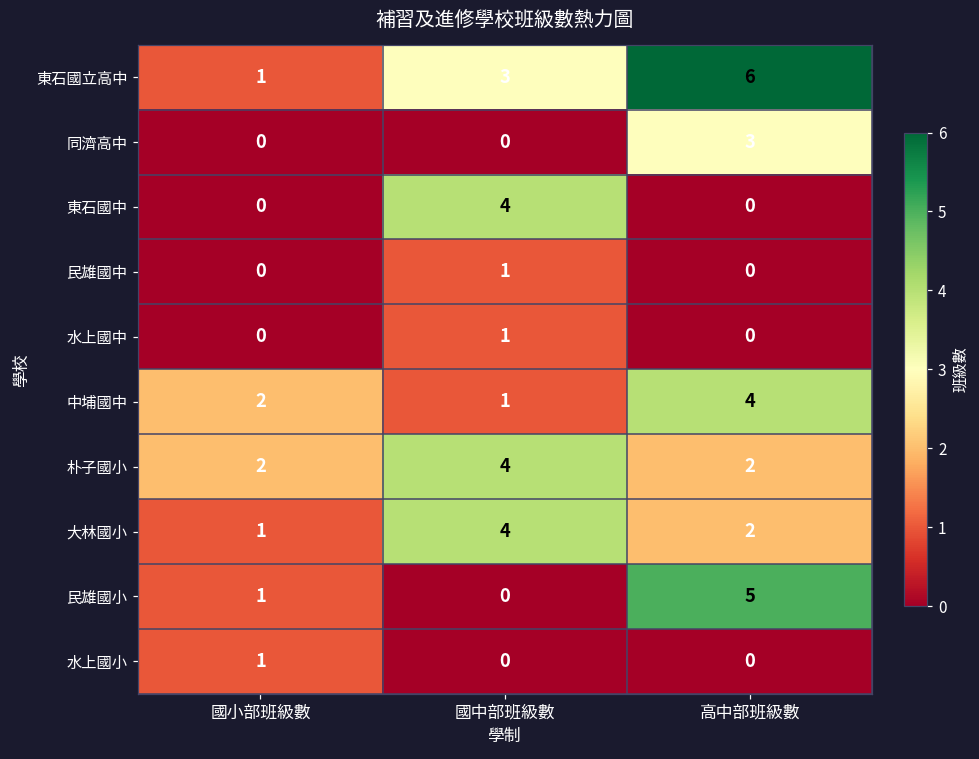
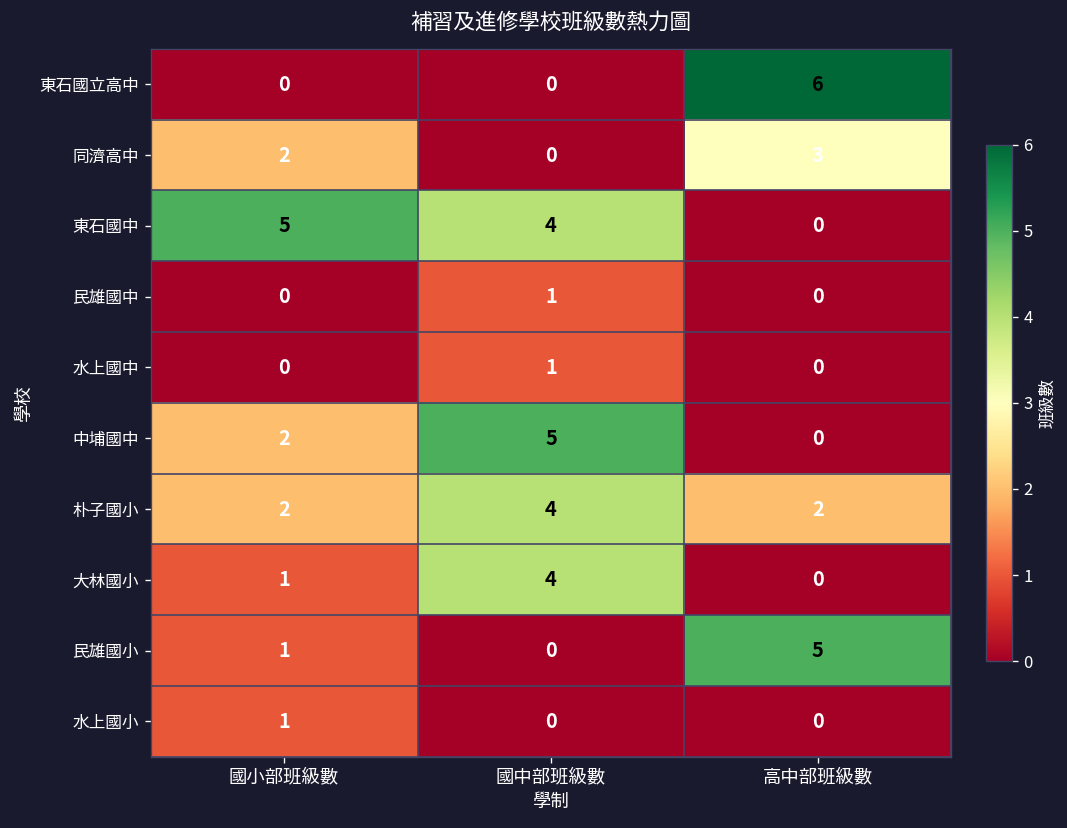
  {
    "東石國立高中": {
-     "國小部班級數": 1,
-     "國中部班級數": 3,
+     "國小部班級數": 0,
+     "國中部班級數": 0,
      "高中部班級數": 6
    },
    "同濟高中": {
-     "國小部班級數": 0,
+     "國小部班級數": 2,
      "國中部班級數": 0,
      "高中部班級數": 3
    },
    "東石國中": {
-     "國小部班級數": 0,
+     "國小部班級數": 5,
      "國中部班級數": 4,
      "高中部班級數": 0
    },
    "民雄國中": {
      "國小部班級數": 0,
      "國中部班級數": 1,
      "高中部班級數": 0
    },
    "水上國中": {
      "國小部班級數": 0,
      "國中部班級數": 1,
      "高中部班級數": 0
    },
    "中埔國中": {
      "國小部班級數": 2,
-     "國中部班級數": 1,
-     "高中部班級數": 4
+     "國中部班級數": 5,
+     "高中部班級數": 0
    },
    "朴子國小": {
      "國小部班級數": 2,
      "國中部班級數": 4,
      "高中部班級數": 2
    },
    "大林國小": {
      "國小部班級數": 1,
      "國中部班級數": 4,
-     "高中部班級數": 2
+     "高中部班級數": 0
    },
    "民雄國小": {
      "國小部班級數": 1,
      "國中部班級數": 0,
      "高中部班級數": 5
    },
    "水上國小": {
      "國小部班級數": 1,
      "國中部班級數": 0,
      "高中部班級數": 0
    }
  }
